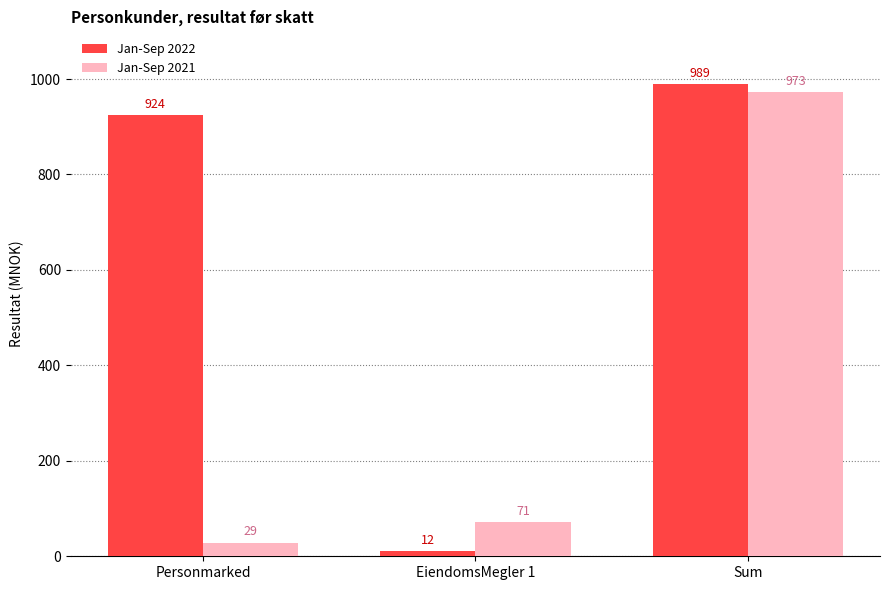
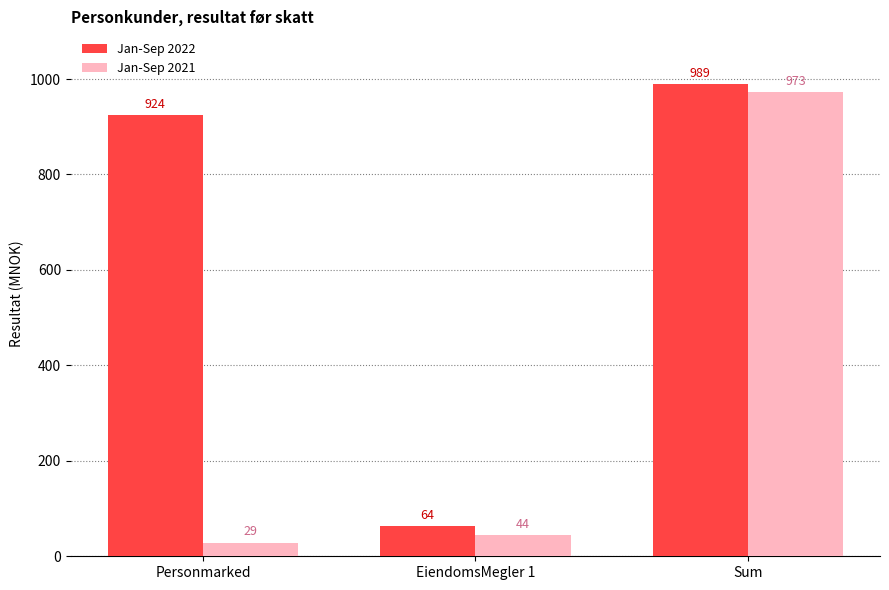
  {
    "Jan-Sep 2022": {
      "Personmarked": 924,
-     "EiendomsMegler 1": 12,
+     "EiendomsMegler 1": 64,
      "Sum": 989
    },
    "Jan-Sep 2021": {
      "Personmarked": 29,
-     "EiendomsMegler 1": 71,
+     "EiendomsMegler 1": 44,
      "Sum": 973
    }
  }
